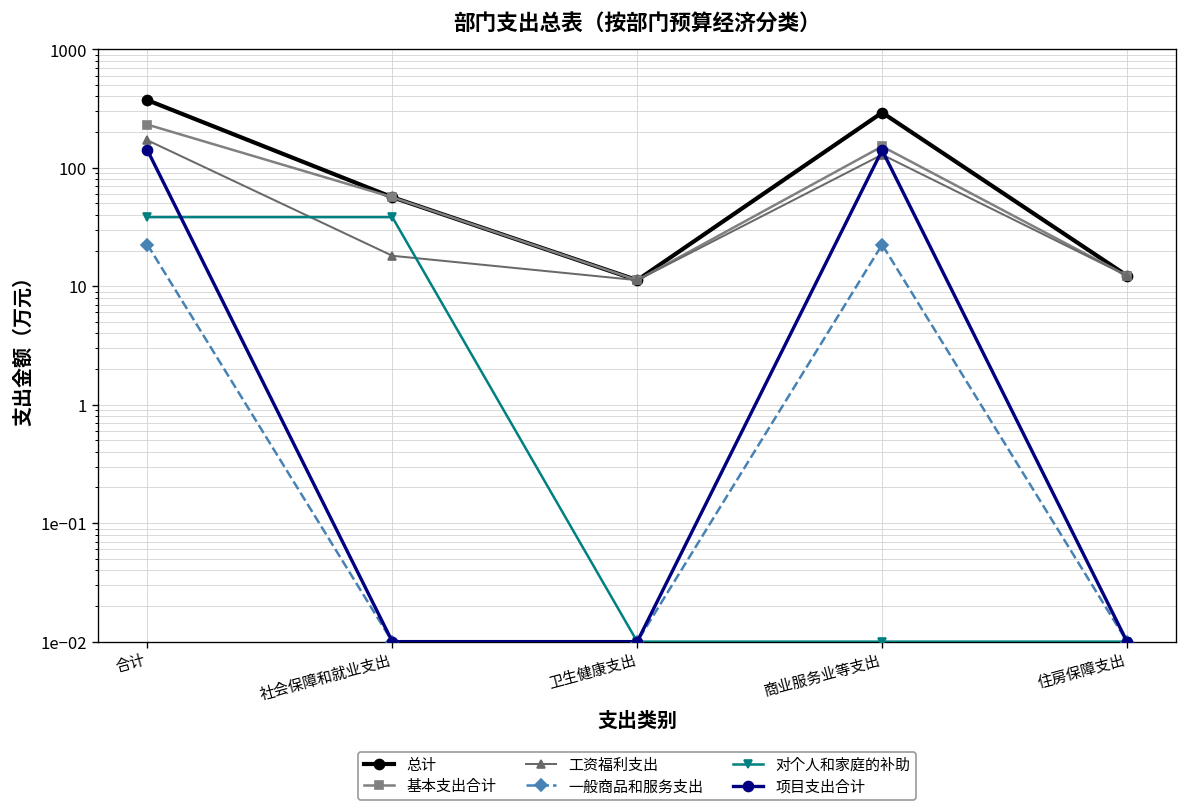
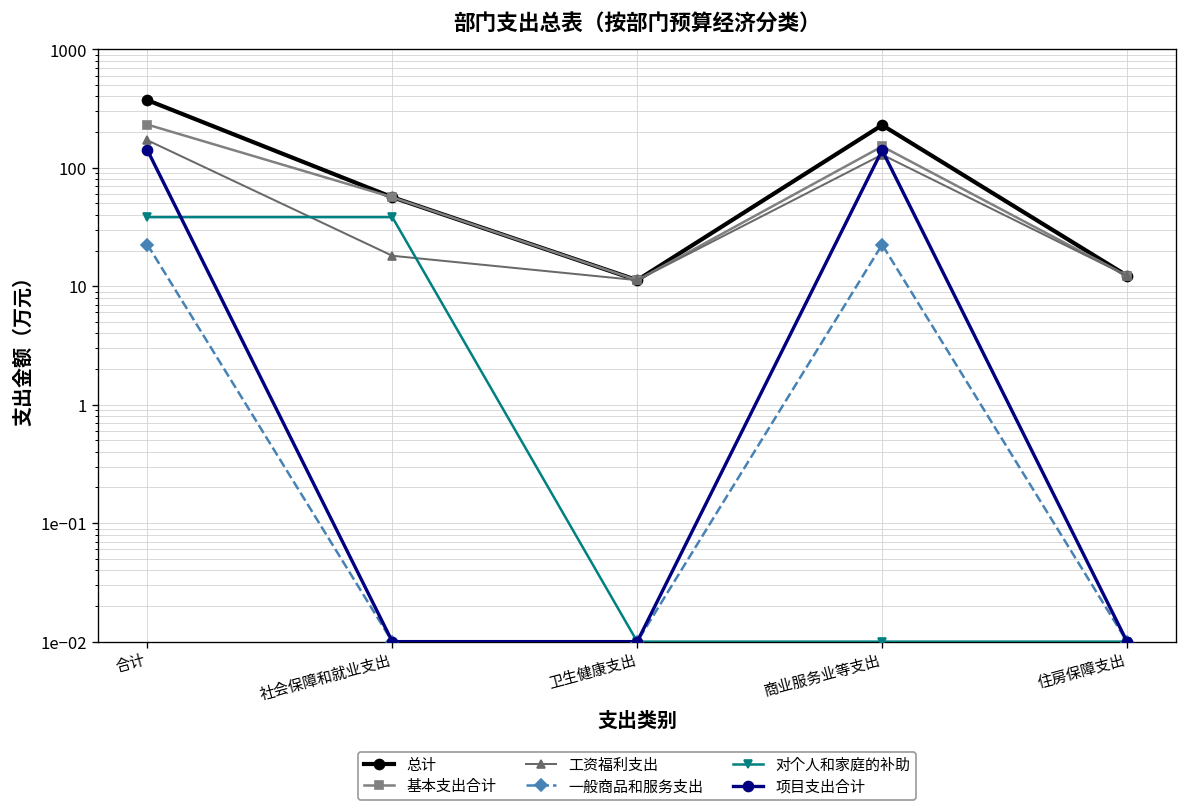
  {
    "总计": {
      "合计": 370,
-     "商业服务业等支出": 290
+     "商业服务业等支出": 230
    },
    "一般商品和服务支出": {
      "合计": 22,
      "商业服务业等支出": 22
    },
    "对个人和家庭的补助": {
      "合计": 38,
      "社会保障和就业支出": 38,
      "商业服务业等支出": 0.010
    },
    "项目支出合计": {
      "合计": 140,
      "商业服务业等支出": 140
    }
  }
